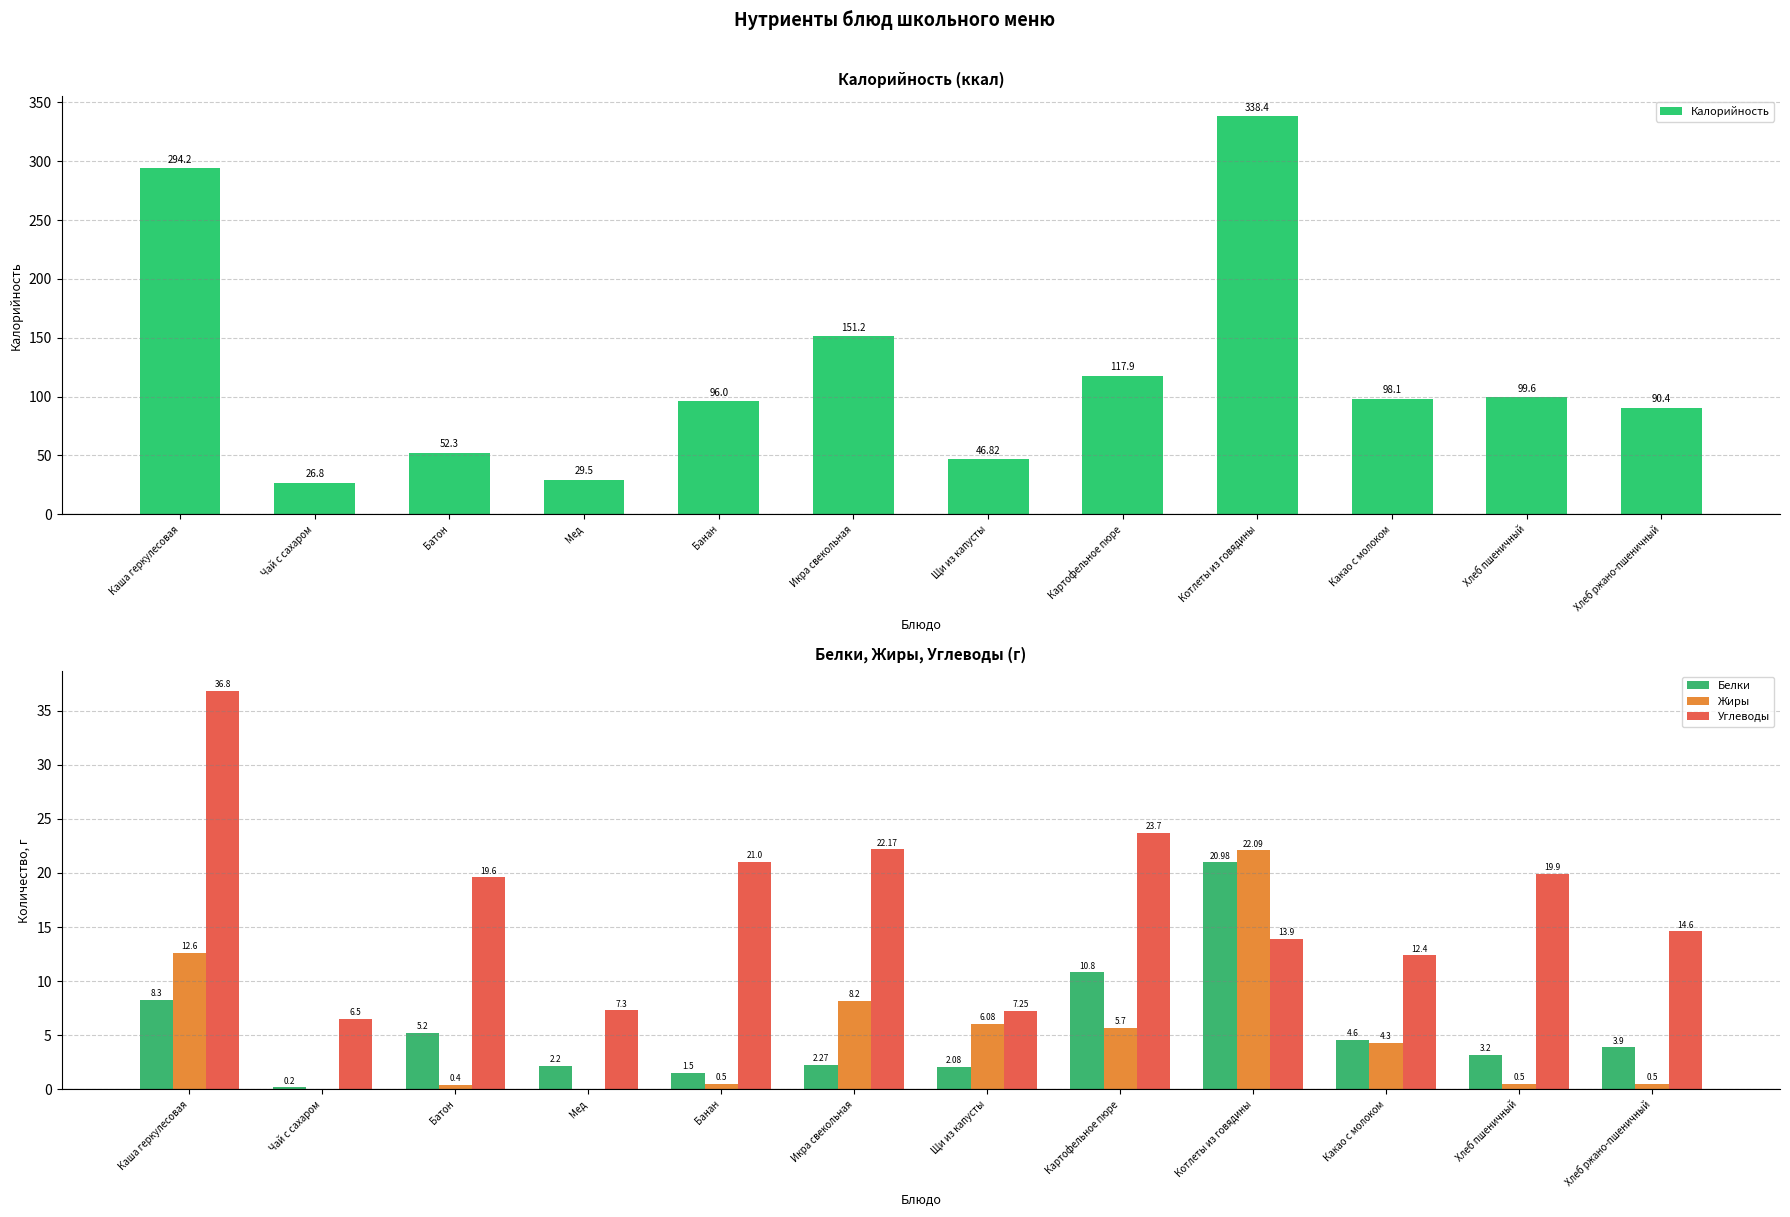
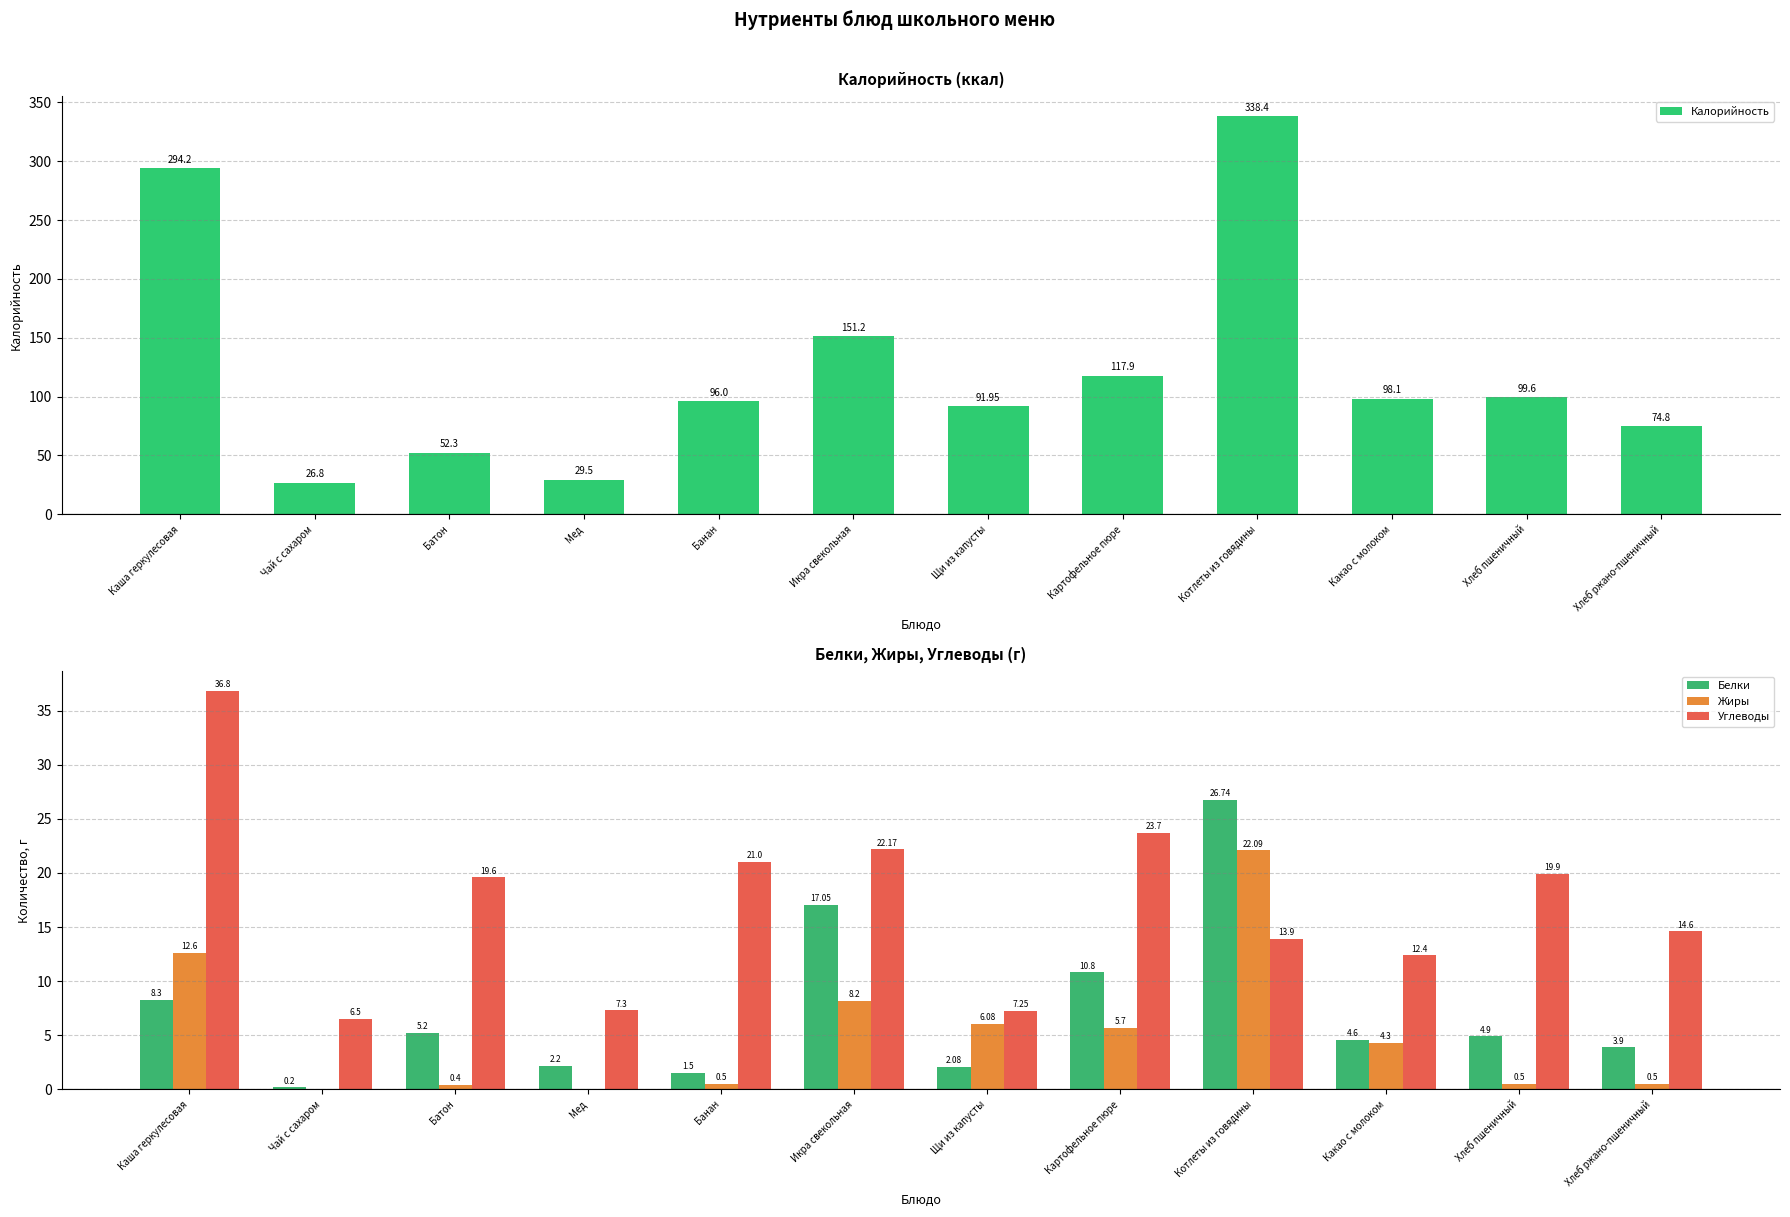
  {
    "Калорийность (ккал)": {
      "Каша геркулесовая": 294.2,
      "Чай с сахаром": 26.8,
      "Батон": 52.3,
      "Мед": 29.5,
      "Банан": 96.0,
      "Икра свекольная": 151.2,
-     "Щи из капусты": 46.82,
+     "Щи из капусты": 91.95,
      "Картофельное пюре": 117.9,
      "Котлеты из говядины": 338.4,
      "Какао с молоком": 98.1,
      "Хлеб пшеничный": 99.6,
-     "Хлеб ржано-пшеничный": 90.4
+     "Хлеб ржано-пшеничный": 74.8
    },
    "Белки, Жиры, Углеводы (г)": {
      "Белки": {
        "Каша геркулесовая": 8.3,
        "Чай с сахаром": 0.2,
        "Батон": 5.2,
        "Мед": 2.2,
        "Банан": 1.5,
-       "Икра свекольная": 2.27,
+       "Икра свекольная": 17.05,
        "Щи из капусты": 2.08,
        "Картофельное пюре": 10.8,
-       "Котлеты из говядины": 20.98,
+       "Котлеты из говядины": 26.74,
        "Какао с молоком": 4.6,
-       "Хлеб пшеничный": 3.2,
+       "Хлеб пшеничный": 4.9,
        "Хлеб ржано-пшеничный": 3.9
      }
    }
  }
